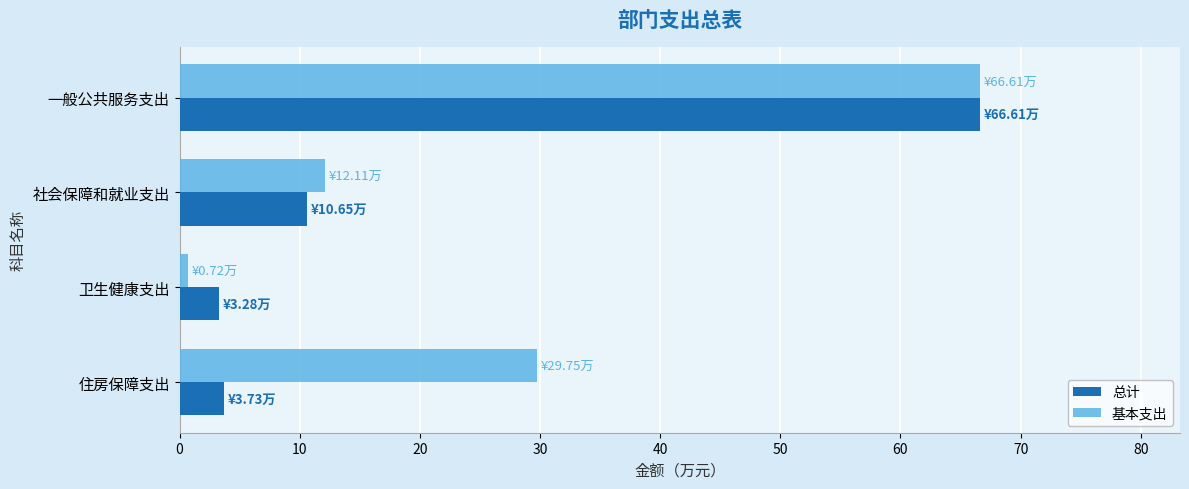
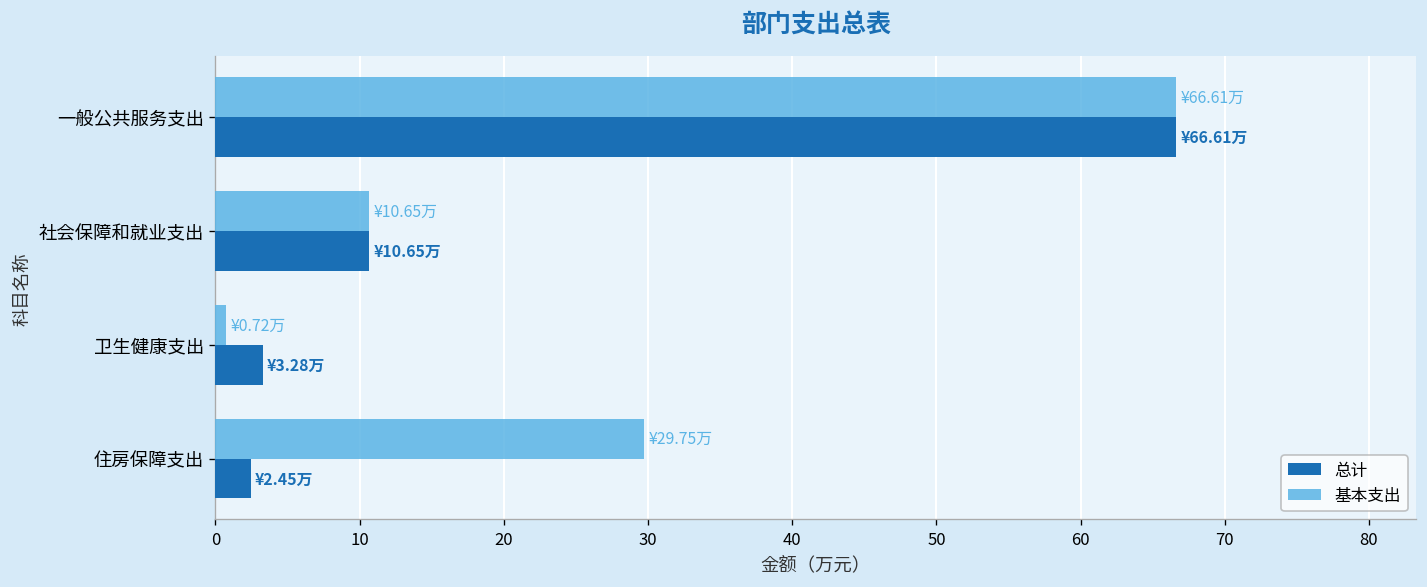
  {
    "总计": {
      "一般公共服务支出": "¥66.61万",
      "社会保障和就业支出": "¥10.65万",
      "卫生健康支出": "¥3.28万",
-     "住房保障支出": "¥3.73万"
+     "住房保障支出": "¥2.45万"
    },
    "基本支出": {
      "一般公共服务支出": "¥66.61万",
-     "社会保障和就业支出": "¥12.11万",
+     "社会保障和就业支出": "¥10.65万",
      "卫生健康支出": "¥0.72万",
      "住房保障支出": "¥29.75万"
    }
  }
